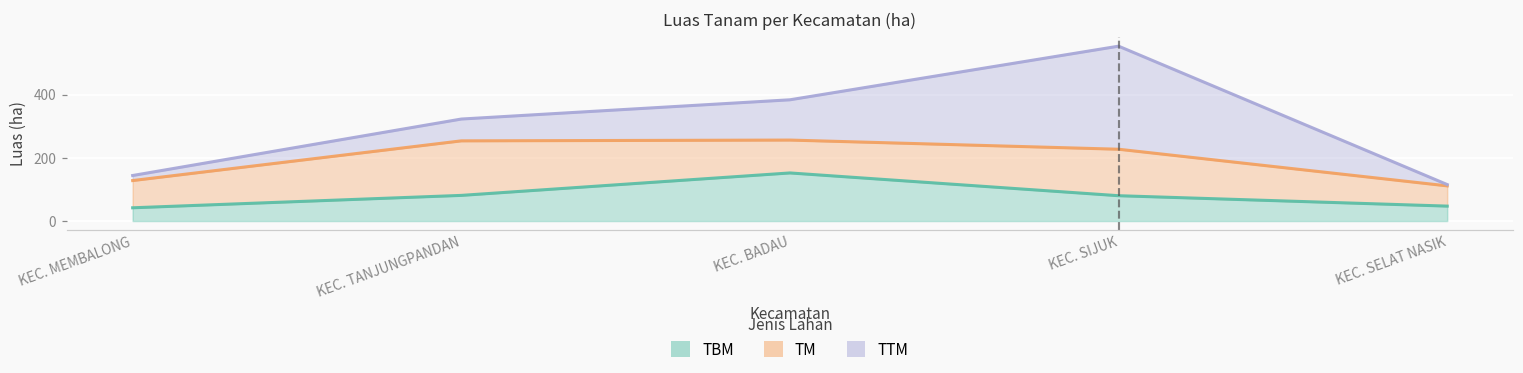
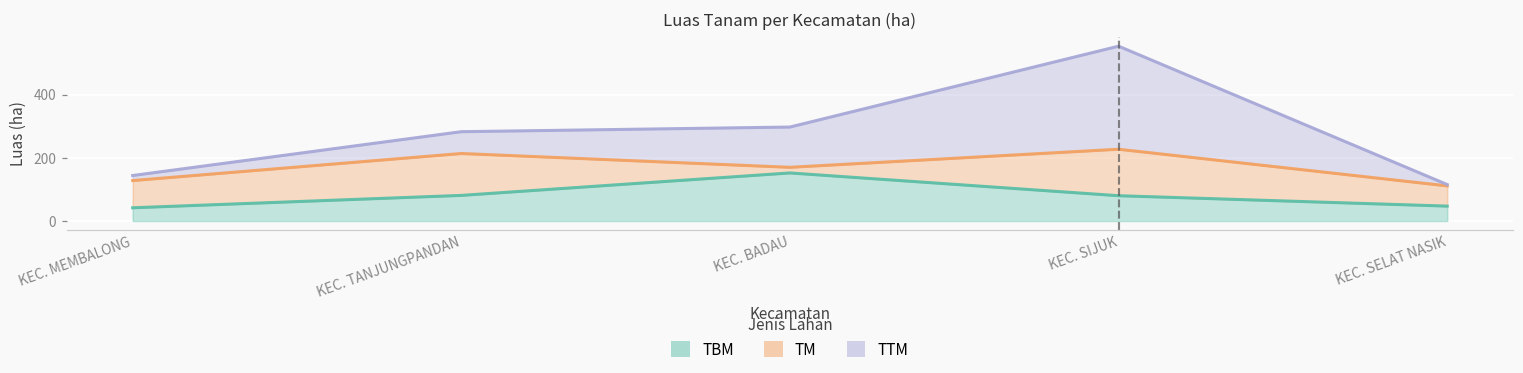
  {
    "TM": {
      "KEC. MEMBALONG": 90,
-     "KEC. TANJUNGPANDAN": 170,
-     "KEC. BADAU": 100,
+     "KEC. TANJUNGPANDAN": 130,
+     "KEC. BADAU": 20,
      "KEC. SIJUK": 150
    }
  }
